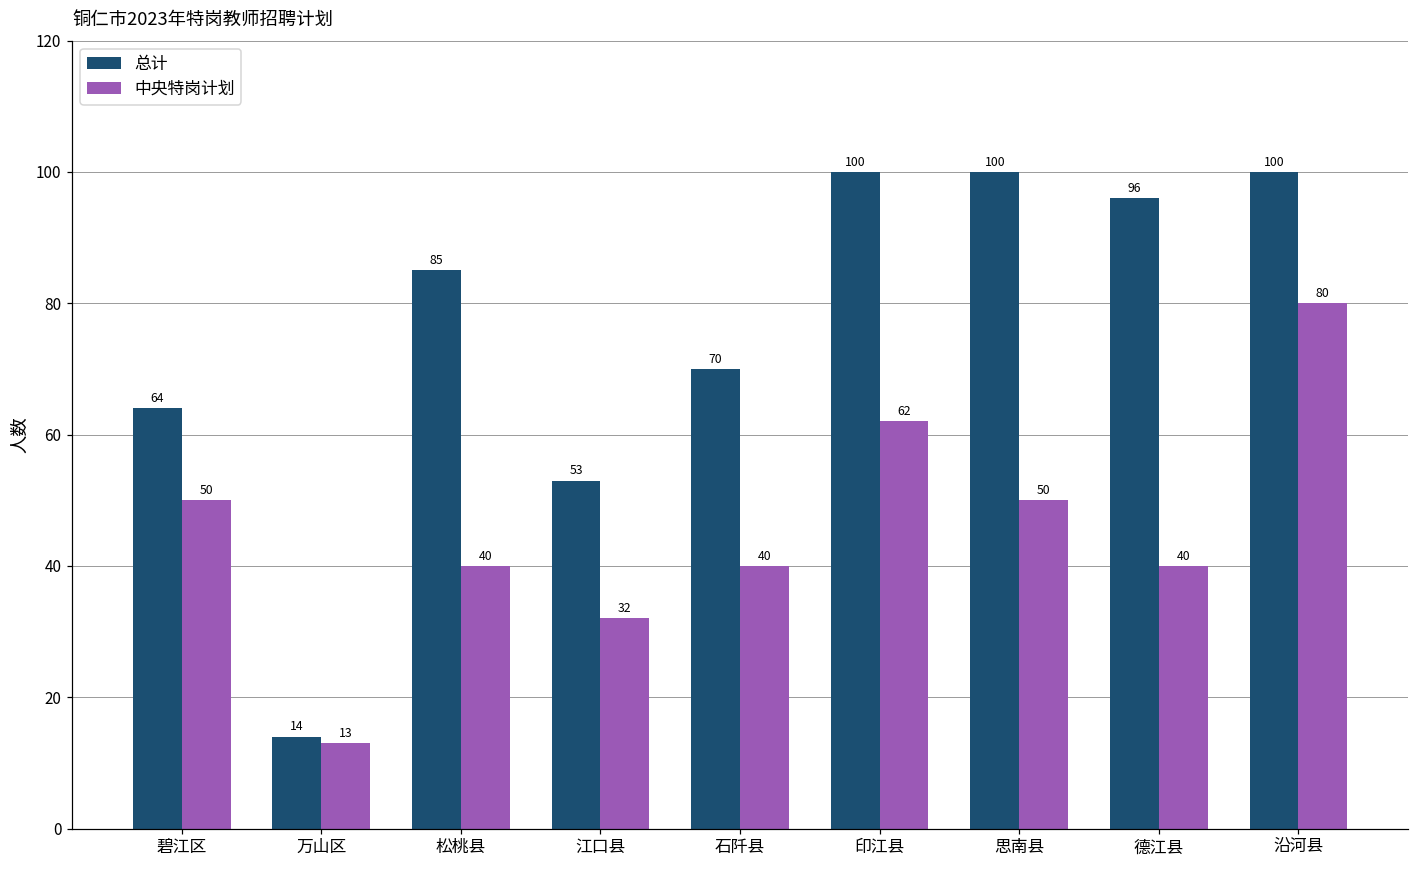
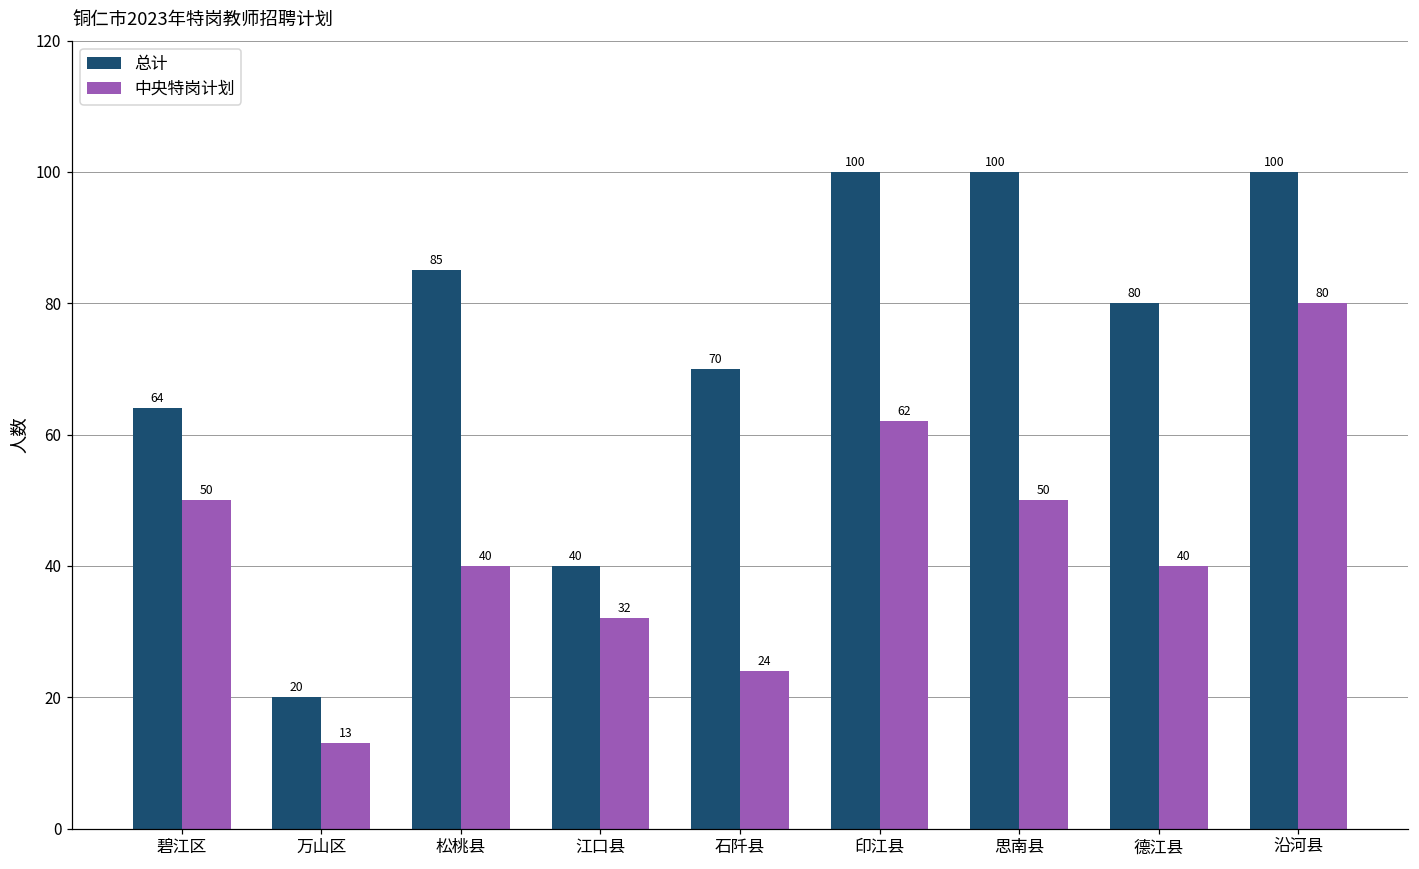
  {
    "总计": {
      "碧江区": 64,
-     "万山区": 14,
+     "万山区": 20,
      "松桃县": 85,
-     "江口县": 53,
+     "江口县": 40,
      "石阡县": 70,
      "印江县": 100,
      "思南县": 100,
-     "德江县": 96,
+     "德江县": 80,
      "沿河县": 100
    },
    "中央特岗计划": {
      "碧江区": 50,
      "万山区": 13,
      "松桃县": 40,
      "江口县": 32,
-     "石阡县": 40,
+     "石阡县": 24,
      "印江县": 62,
      "思南县": 50,
      "德江县": 40,
      "沿河县": 80
    }
  }
